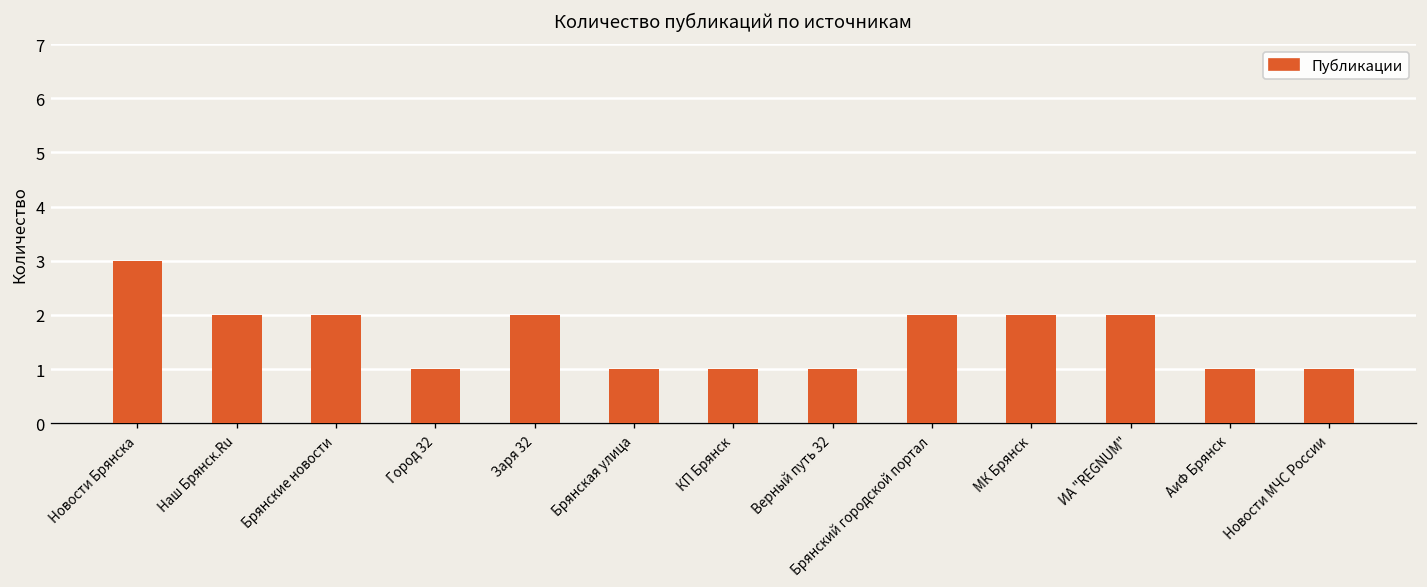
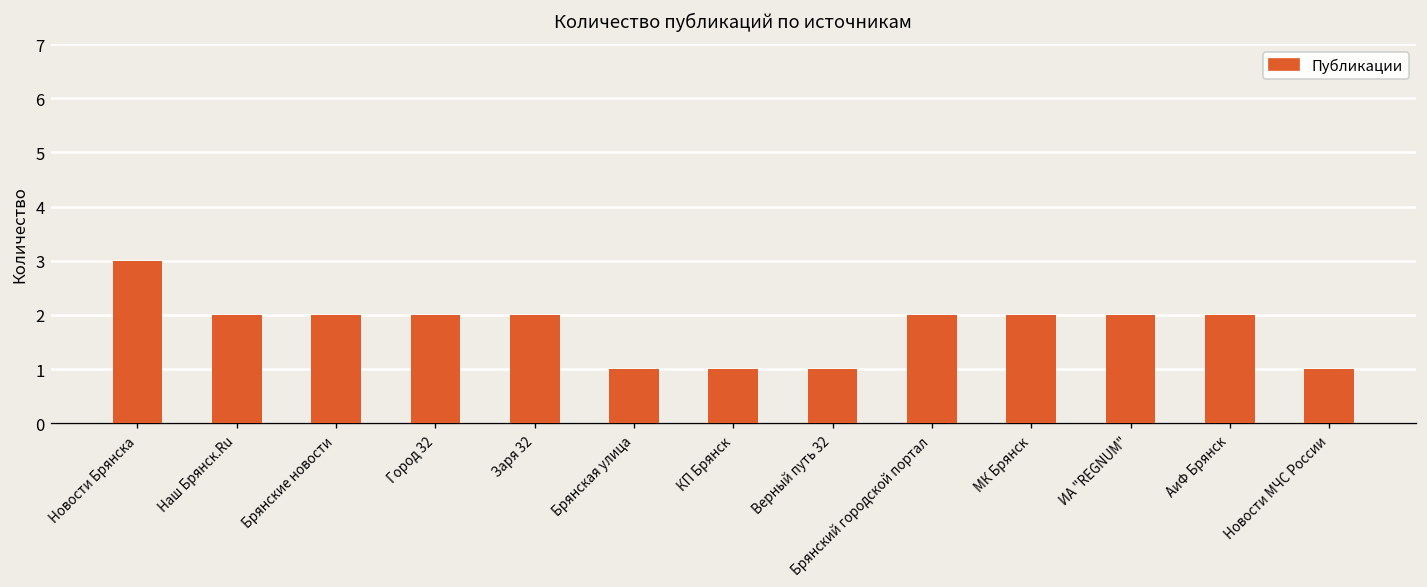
  {
    "Новости Брянска": 3,
    "Наш Брянск.Ru": 2,
    "Брянские новости": 2,
-   "Город 32": 1,
+   "Город 32": 2,
    "Заря 32": 2,
    "Брянская улица": 1,
    "КП Брянск": 1,
    "Верный путь 32": 1,
    "Брянский городской портал": 2,
    "МК Брянск": 2,
    "ИА \"REGNUM\"": 2,
-   "АиФ Брянск": 1,
+   "АиФ Брянск": 2,
    "Новости МЧС России": 1
  }
